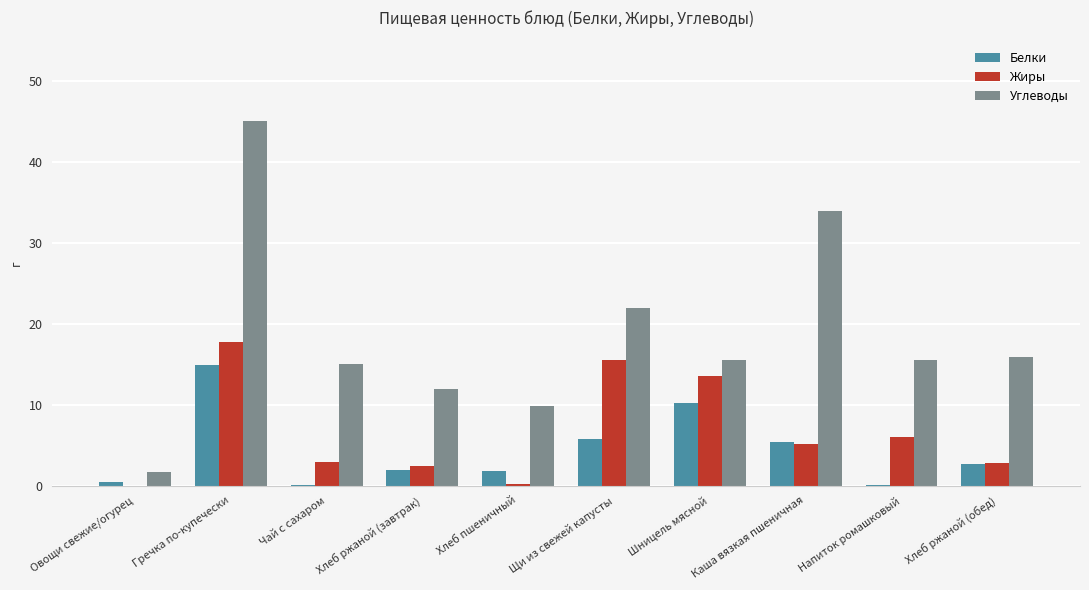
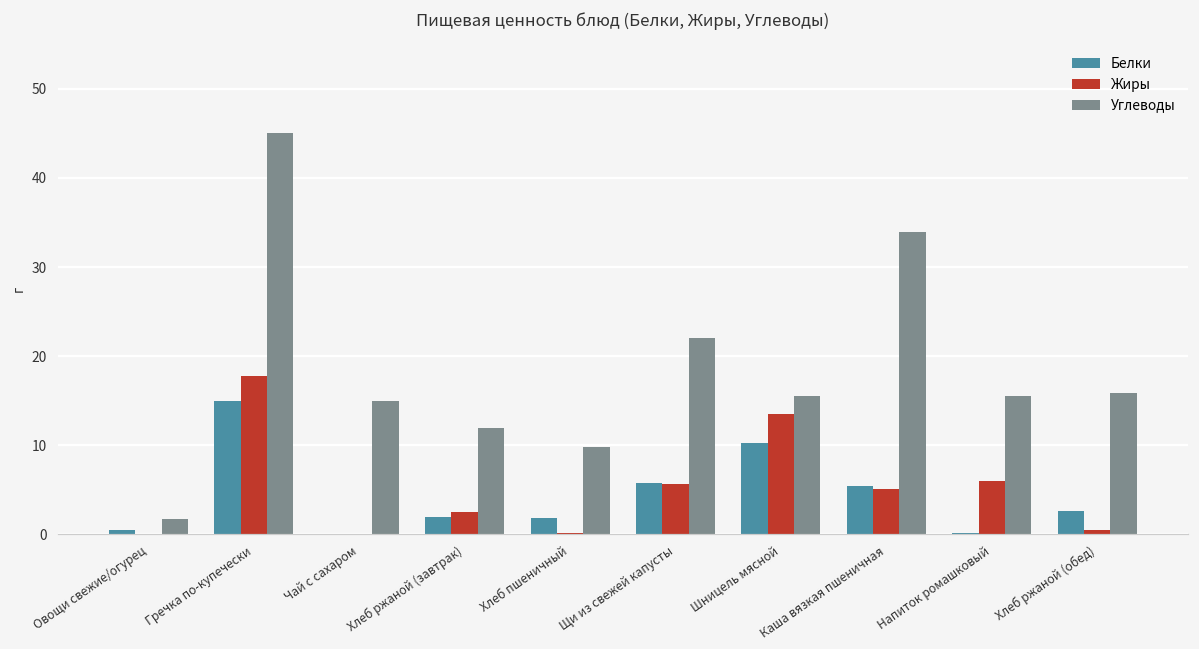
  {
    "Жиры": {
      "Овощи свежие/огурец": 0,
      "Гречка по-купечески": 18,
-     "Чай с сахаром": 3,
+     "Чай с сахаром": 0,
      "Хлеб ржаной (завтрак)": 2,
-     "Щи из свежей капусты": 16,
+     "Щи из свежей капусты": 6,
      "Шницель мясной": 14,
      "Каша вязкая пшеничная": 5,
      "Напиток ромашковый": 6,
-     "Хлеб ржаной (обед)": 3
+     "Хлеб ржаной (обед)": 0
    }
  }
